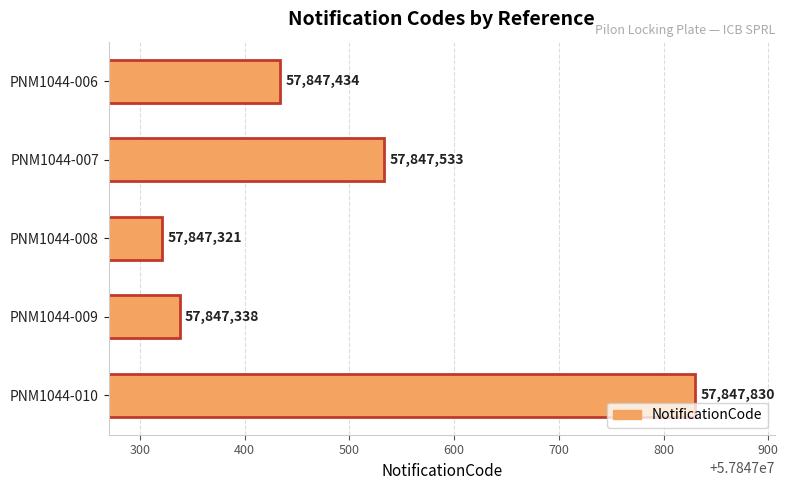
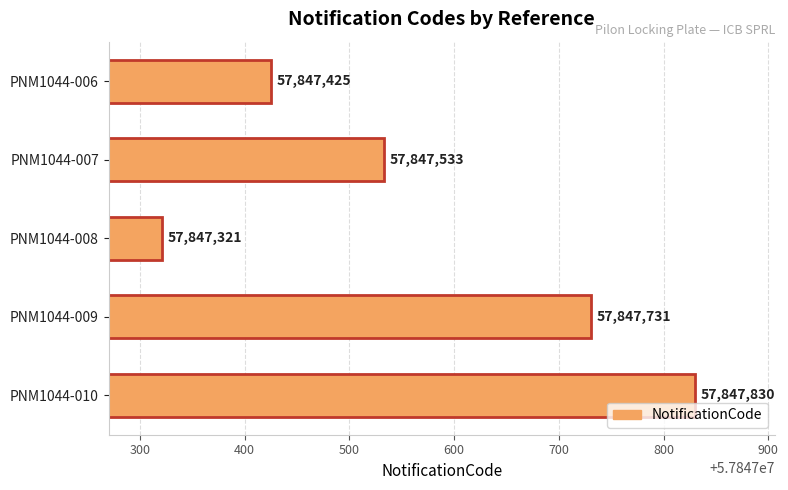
  {
-   "PNM1044-006": "57,847,434",
+   "PNM1044-006": "57,847,425",
    "PNM1044-007": "57,847,533",
    "PNM1044-008": "57,847,321",
-   "PNM1044-009": "57,847,338",
+   "PNM1044-009": "57,847,731",
    "PNM1044-010": "57,847,830"
  }
